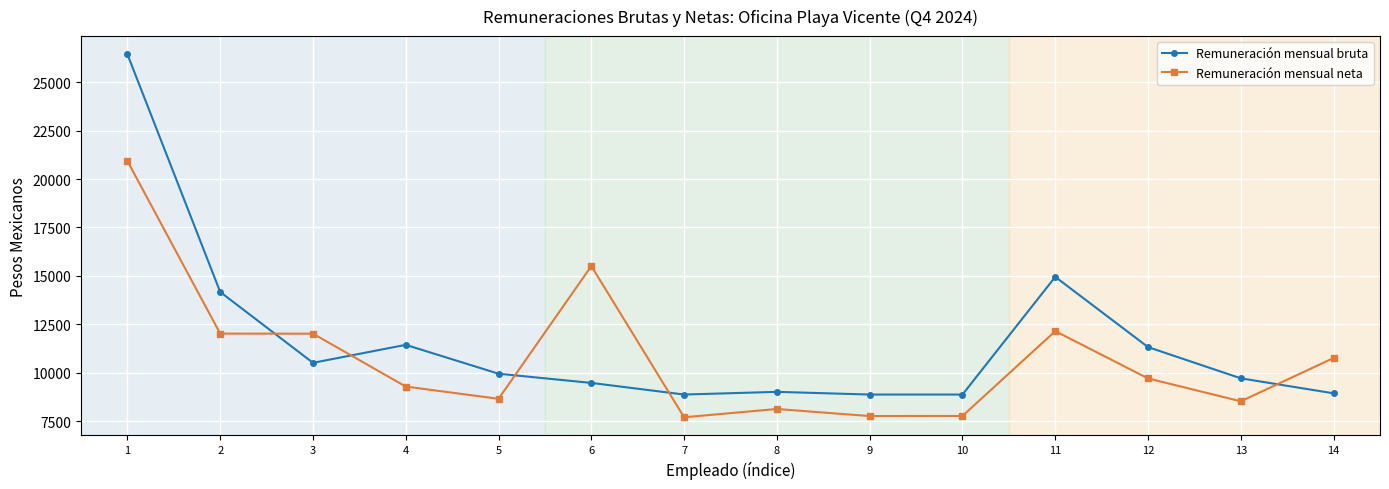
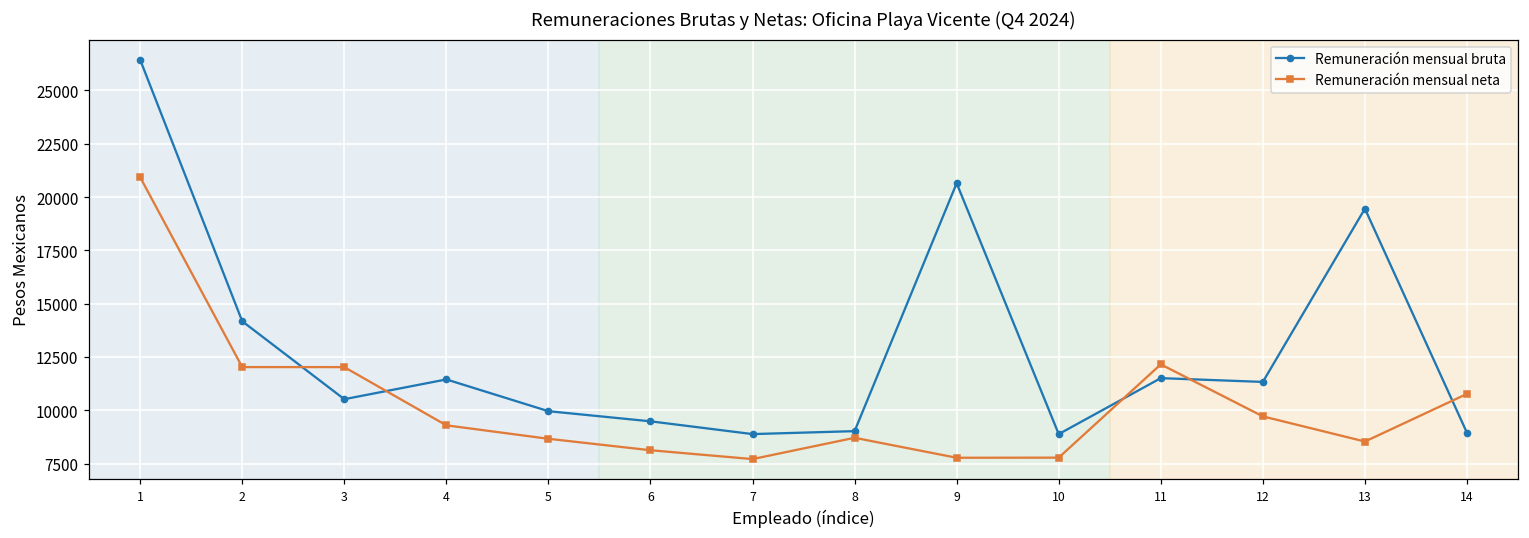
  {
    "Remuneración mensual bruta": {
      "1": 26400,
      "2": 14200,
      "3": 10500,
      "4": 11400,
      "5": 10000,
      "6": 9500,
      "7": 8900,
      "8": 9000,
-     "9": 8900,
+     "9": 20600,
      "10": 8900,
-     "11": 15000,
+     "11": 11500,
      "12": 11300,
-     "13": 9700,
+     "13": 19500,
      "14": 8900
    },
    "Remuneración mensual neta": {
      "1": 20900,
      "2": 12000,
      "3": 12000,
      "4": 9300,
      "5": 8700,
-     "6": 15500,
+     "6": 8100,
      "7": 7700,
-     "8": 8100,
+     "8": 8700,
      "9": 7800,
      "10": 7800,
      "11": 12200,
      "12": 9700,
      "13": 8500,
      "14": 10800
    }
  }
